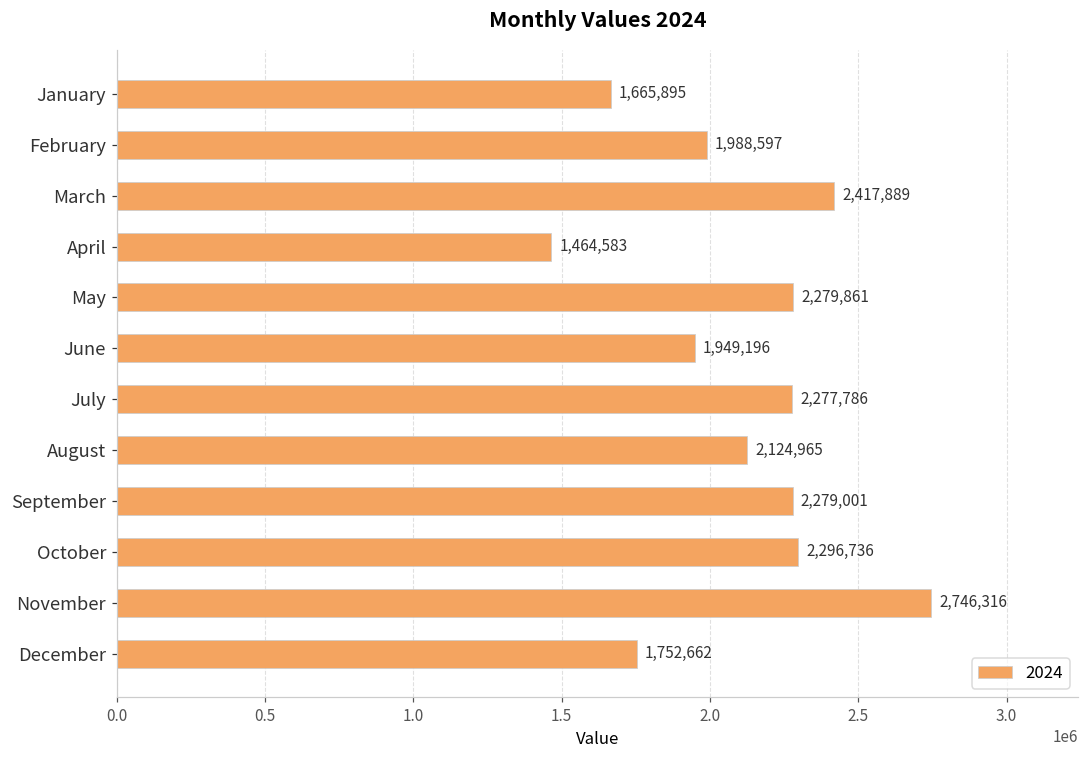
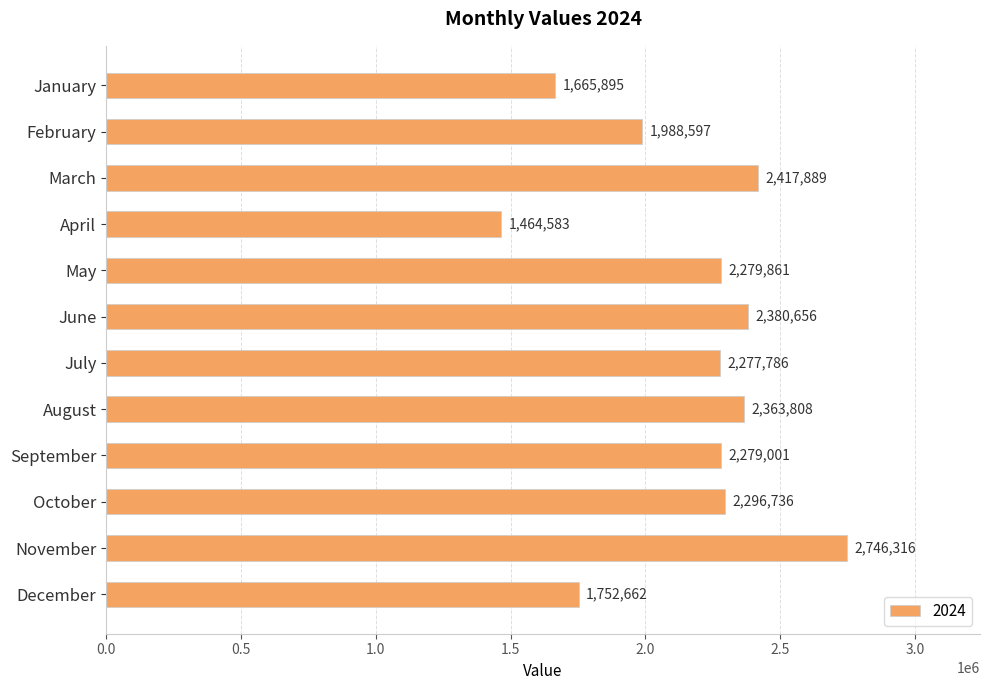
  {
    "January": "1,665,895",
    "February": "1,988,597",
    "March": "2,417,889",
    "April": "1,464,583",
    "May": "2,279,861",
-   "June": "1,949,196",
+   "June": "2,380,656",
    "July": "2,277,786",
-   "August": "2,124,965",
+   "August": "2,363,808",
    "September": "2,279,001",
    "October": "2,296,736",
    "November": "2,746,316",
    "December": "1,752,662"
  }
